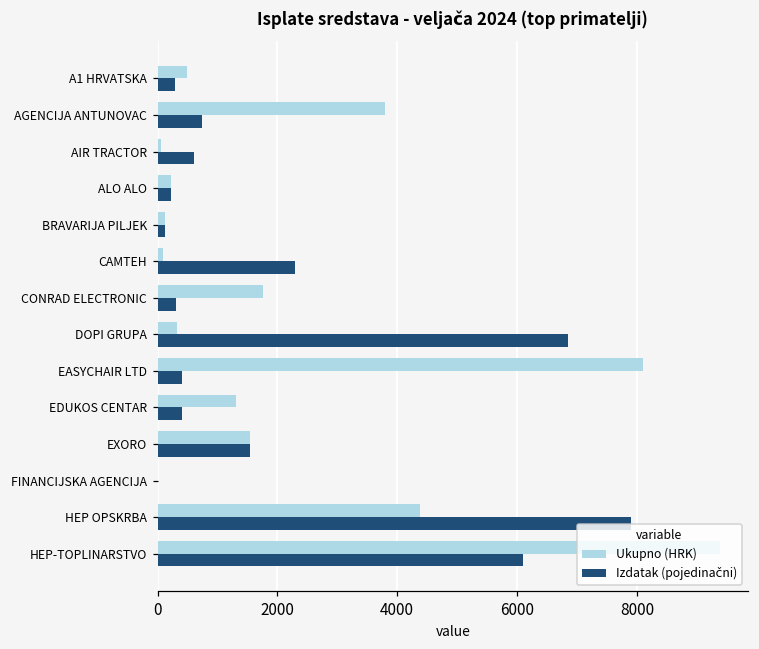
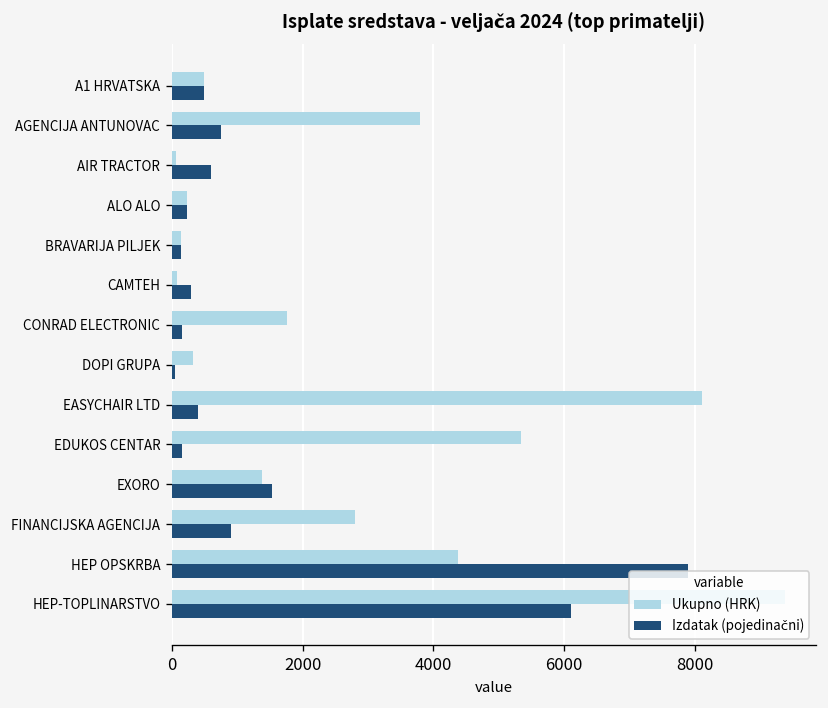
  {
    "Ukupno (HRK)": {
      "A1 HRVATSKA": 500,
      "AGENCIJA ANTUNOVAC": 3800,
      "AIR TRACTOR": 100,
      "ALO ALO": 200,
      "BRAVARIJA PILJEK": 100,
      "CAMTEH": 100,
      "CONRAD ELECTRONIC": 1800,
      "DOPI GRUPA": 300,
      "EASYCHAIR LTD": 8100,
-     "EDUKOS CENTAR": 1300,
-     "EXORO": 1500,
-     "FINANCIJSKA AGENCIJA": 0,
+     "EDUKOS CENTAR": 5300,
+     "EXORO": 1400,
+     "FINANCIJSKA AGENCIJA": 2800,
      "HEP OPSKRBA": 4400
    },
    "Izdatak (pojedinačni)": {
-     "A1 HRVATSKA": 300,
+     "A1 HRVATSKA": 500,
      "AGENCIJA ANTUNOVAC": 700,
      "AIR TRACTOR": 600,
      "ALO ALO": 200,
      "BRAVARIJA PILJEK": 100,
-     "CAMTEH": 2300,
-     "CONRAD ELECTRONIC": 300,
-     "DOPI GRUPA": 6800,
+     "CAMTEH": 300,
+     "CONRAD ELECTRONIC": 200,
+     "DOPI GRUPA": 100,
      "EASYCHAIR LTD": 400,
-     "EDUKOS CENTAR": 400,
+     "EDUKOS CENTAR": 200,
      "EXORO": 1500,
-     "FINANCIJSKA AGENCIJA": 0,
+     "FINANCIJSKA AGENCIJA": 900,
      "HEP OPSKRBA": 7900,
      "HEP-TOPLINARSTVO": 6100
    }
  }
